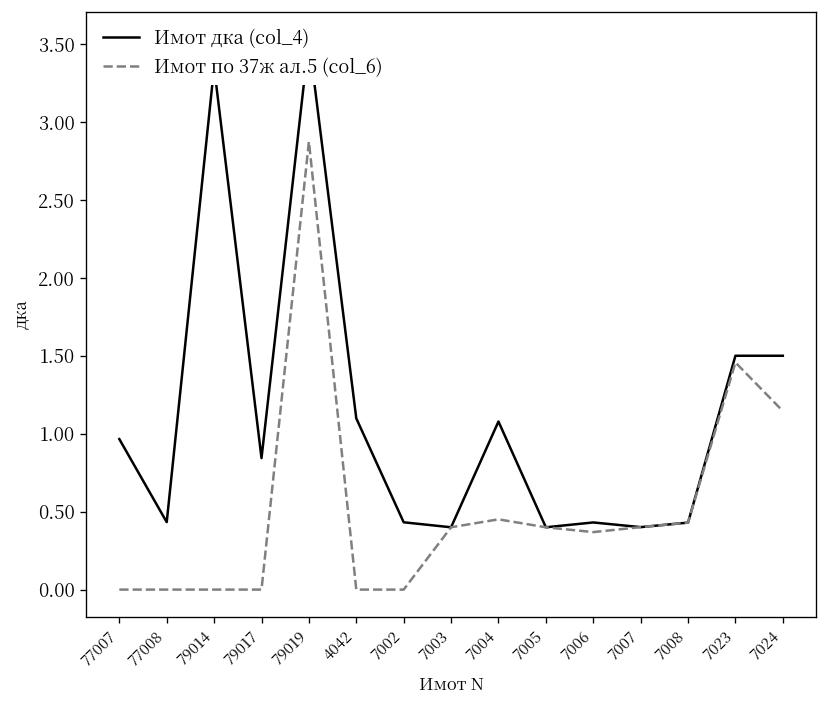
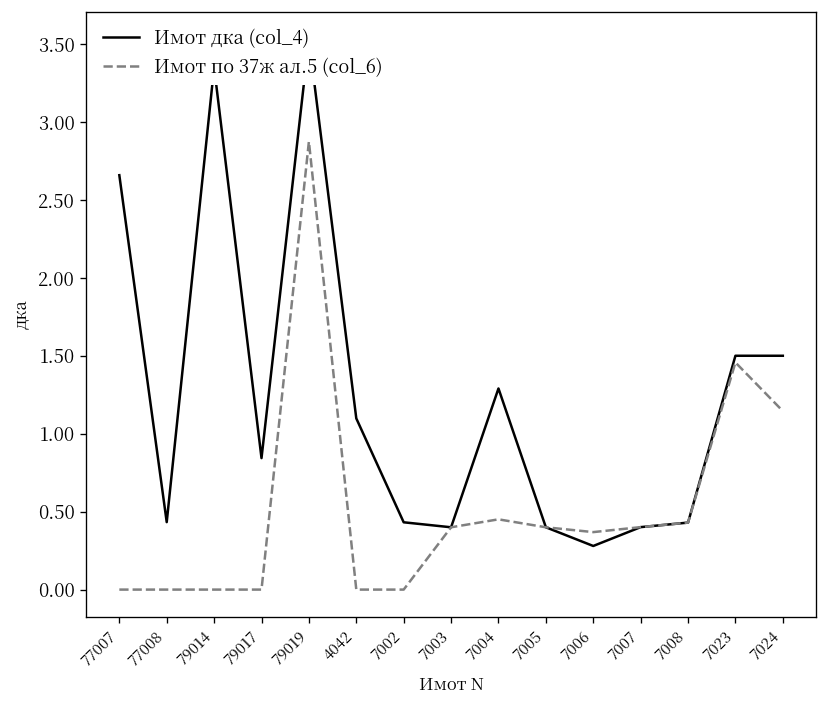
  {
    "Имот дка (col_4)": {
-     "77007": 0.97,
+     "77007": 2.66,
      "77008": 0.43,
      "79017": 0.84,
      "4042": 1.10,
      "7002": 0.43,
-     "7004": 1.08,
-     "7006": 0.43,
+     "7004": 1.29,
+     "7006": 0.28,
      "7023": 1.50,
      "7024": 1.50
    },
    "Имот по 37ж ал.5 (col_6)": {
      "77007": 0.00,
      "77008": 0.00,
      "79014": 0.00,
      "79017": 0.00,
      "79019": 2.88,
      "4042": 0.00,
      "7002": 0.00,
      "7004": 0.45,
      "7006": 0.37,
      "7023": 1.46,
      "7024": 1.15
    }
  }
